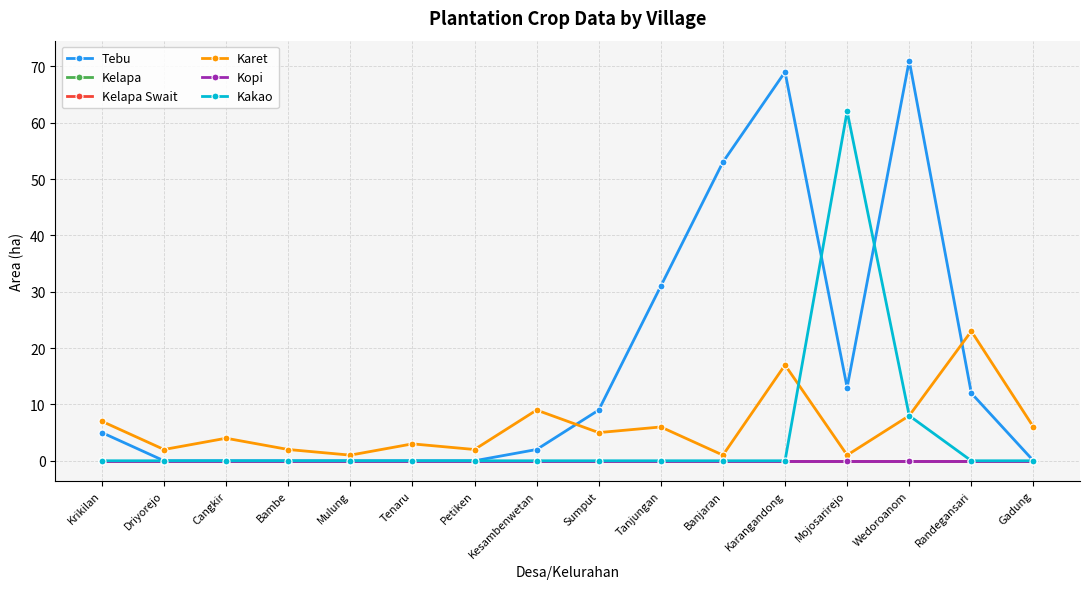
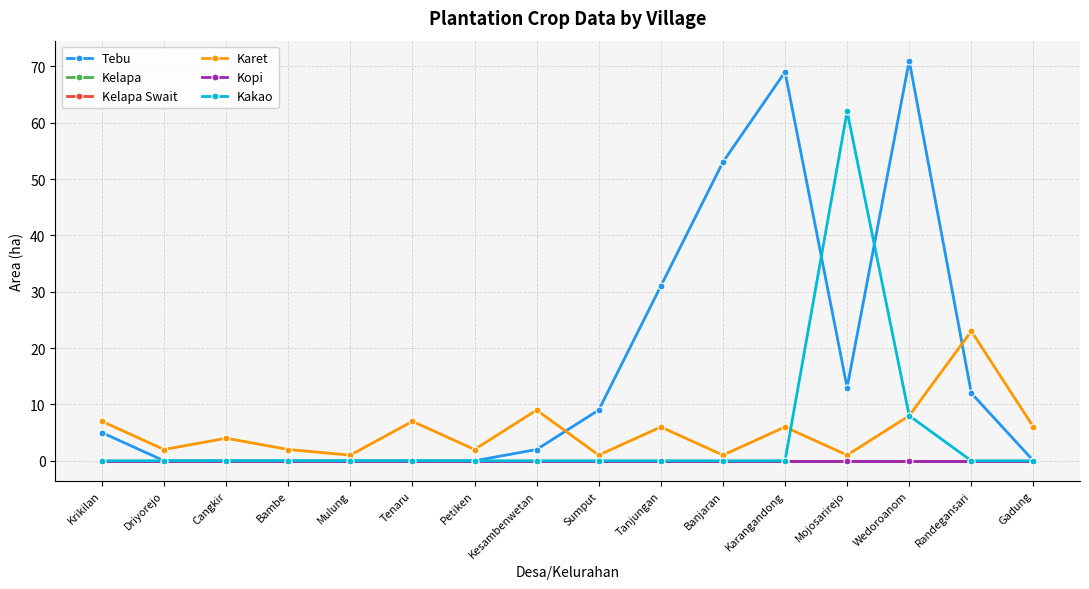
  {
    "Kopi": {
      "Mojosarirejo": 0,
      "Wedoroanom": 0
    },
    "Karet": {
      "Krikilan": 7,
      "Driyorejo": 2,
      "Cangkir": 4,
      "Bambe": 2,
      "Mulung": 1,
-     "Tenaru": 3,
+     "Tenaru": 7,
      "Petiken": 2,
      "Kesambenwetan": 9,
-     "Sumput": 5,
+     "Sumput": 1,
      "Tanjungan": 6,
      "Banjaran": 1,
-     "Karangandong": 17,
+     "Karangandong": 6,
      "Mojosarirejo": 1,
      "Randegansari": 23,
      "Gadung": 6
    }
  }
